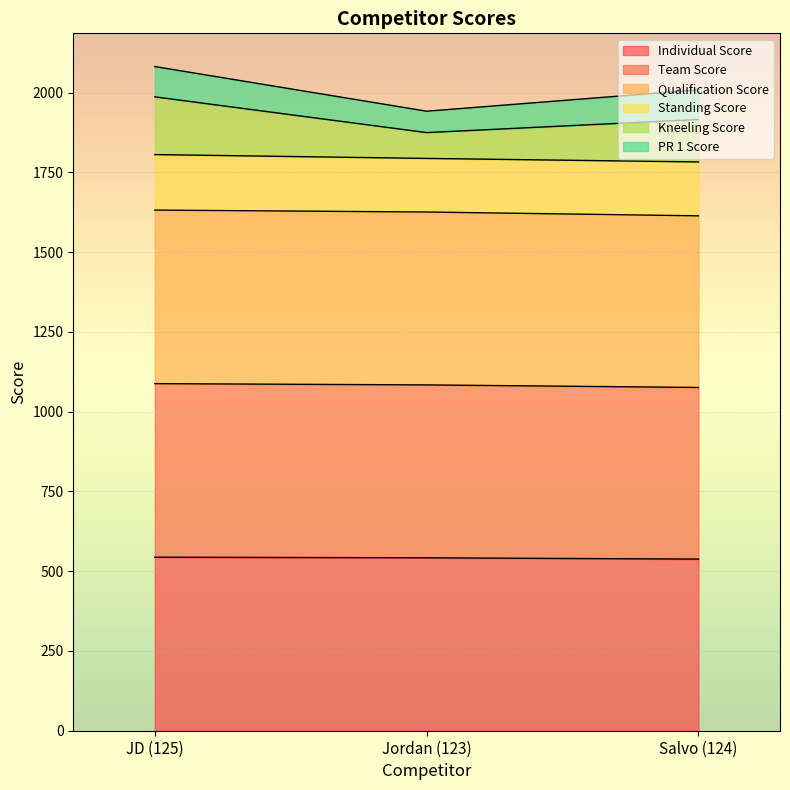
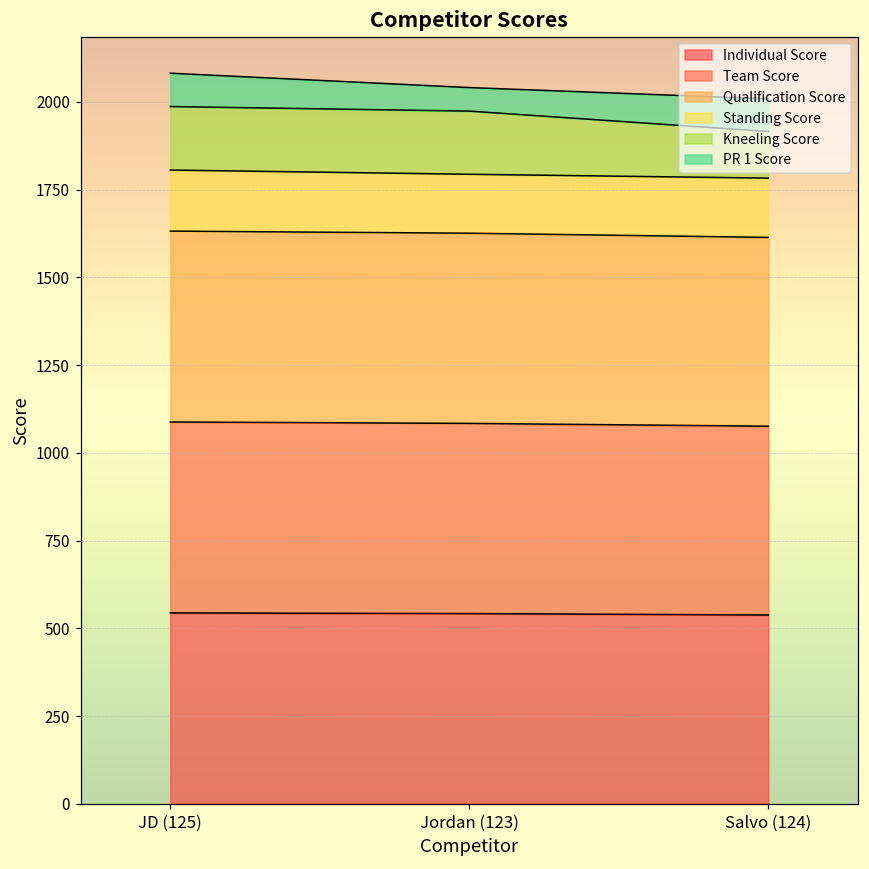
  {
    "Kneeling Score": {
      "JD (125)": 180,
-     "Jordan (123)": 80
+     "Jordan (123)": 180
    },
    "PR 1 Score": {
      "JD (125)": 100,
      "Jordan (123)": 70
    }
  }
